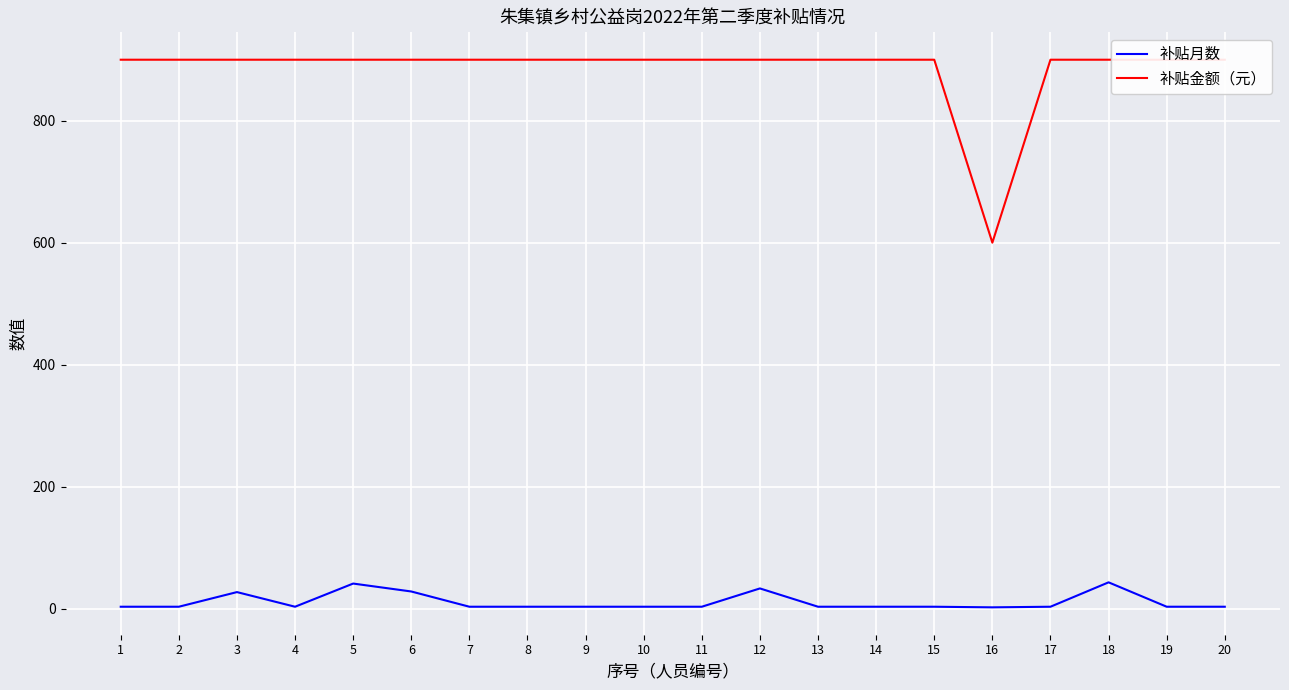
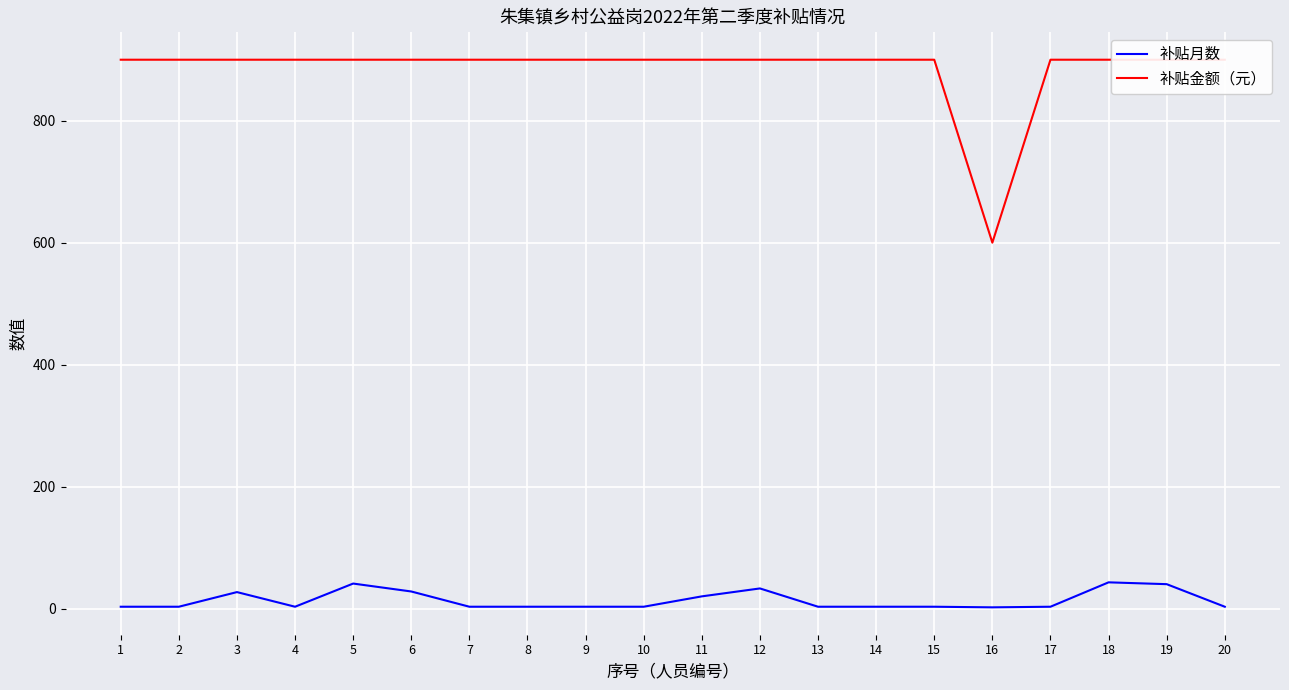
  {
    "补贴月数": {
      "1": 0,
      "2": 0,
      "3": 30,
      "4": 0,
      "5": 40,
      "6": 30,
      "7": 0,
      "8": 0,
      "9": 0,
      "10": 0,
-     "11": 0,
+     "11": 20,
      "12": 30,
      "13": 0,
      "14": 0,
      "15": 0,
      "16": 0,
      "17": 0,
      "18": 40,
-     "19": 0,
+     "19": 40,
      "20": 0
    },
    "补贴金额（元）": {
      "1": 900,
      "2": 900,
      "3": 900,
      "4": 900,
      "5": 900,
      "6": 900,
      "7": 900,
      "8": 900,
      "9": 900,
      "10": 900,
      "11": 900,
      "12": 900,
      "13": 900,
      "14": 900,
      "15": 900,
      "16": 600,
      "17": 900,
      "18": 900
    }
  }
